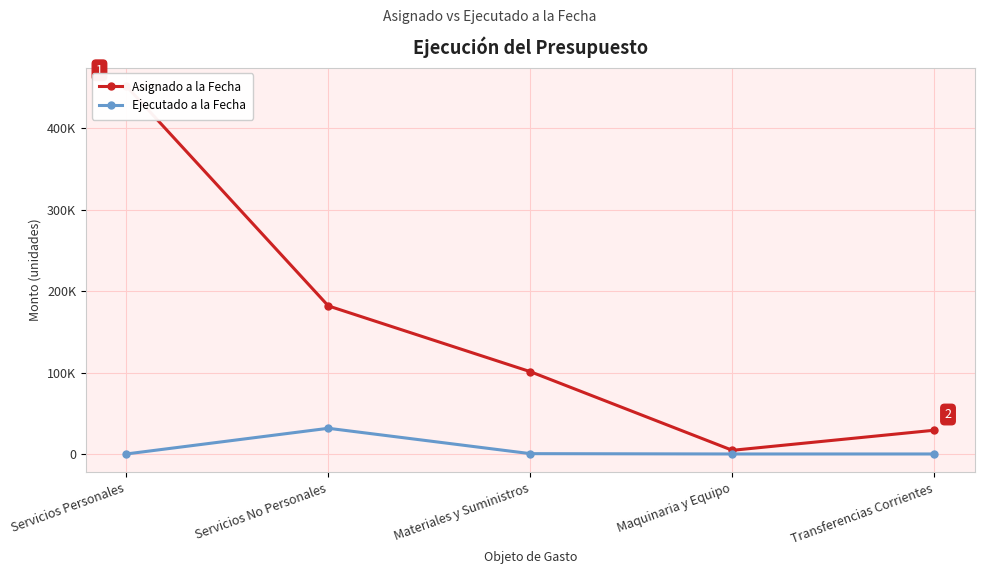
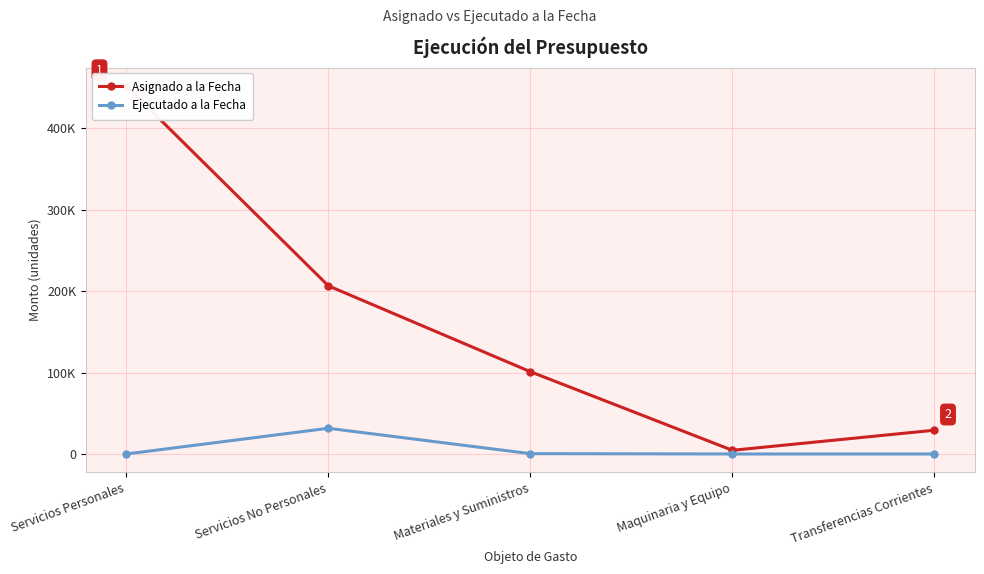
  {
    "Asignado a la Fecha": {
-     "Servicios No Personales": 180000,
+     "Servicios No Personales": 210000,
      "Materiales y Suministros": 100000,
      "Maquinaria y Equipo": 0
    },
    "Ejecutado a la Fecha": {
      "Servicios Personales": 0,
      "Servicios No Personales": 30000,
      "Materiales y Suministros": 0,
      "Maquinaria y Equipo": 0,
      "Transferencias Corrientes": 0
    }
  }
